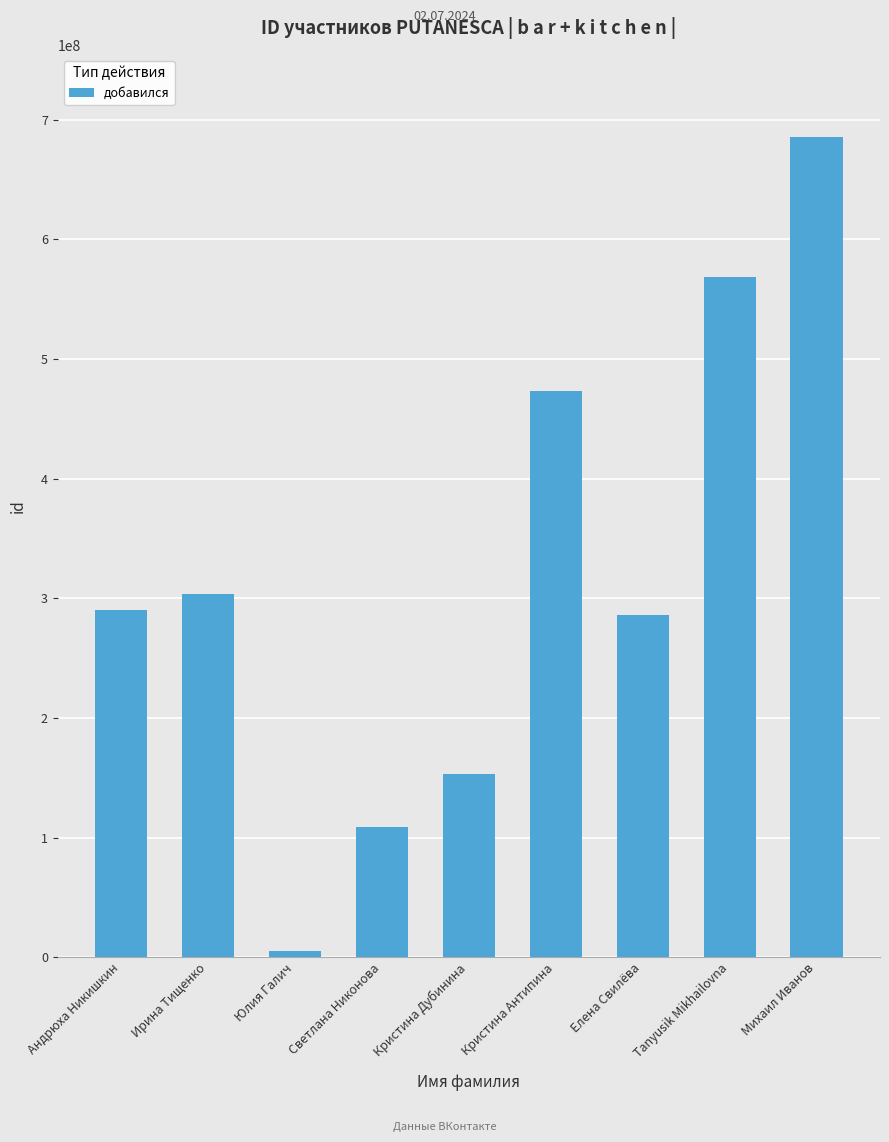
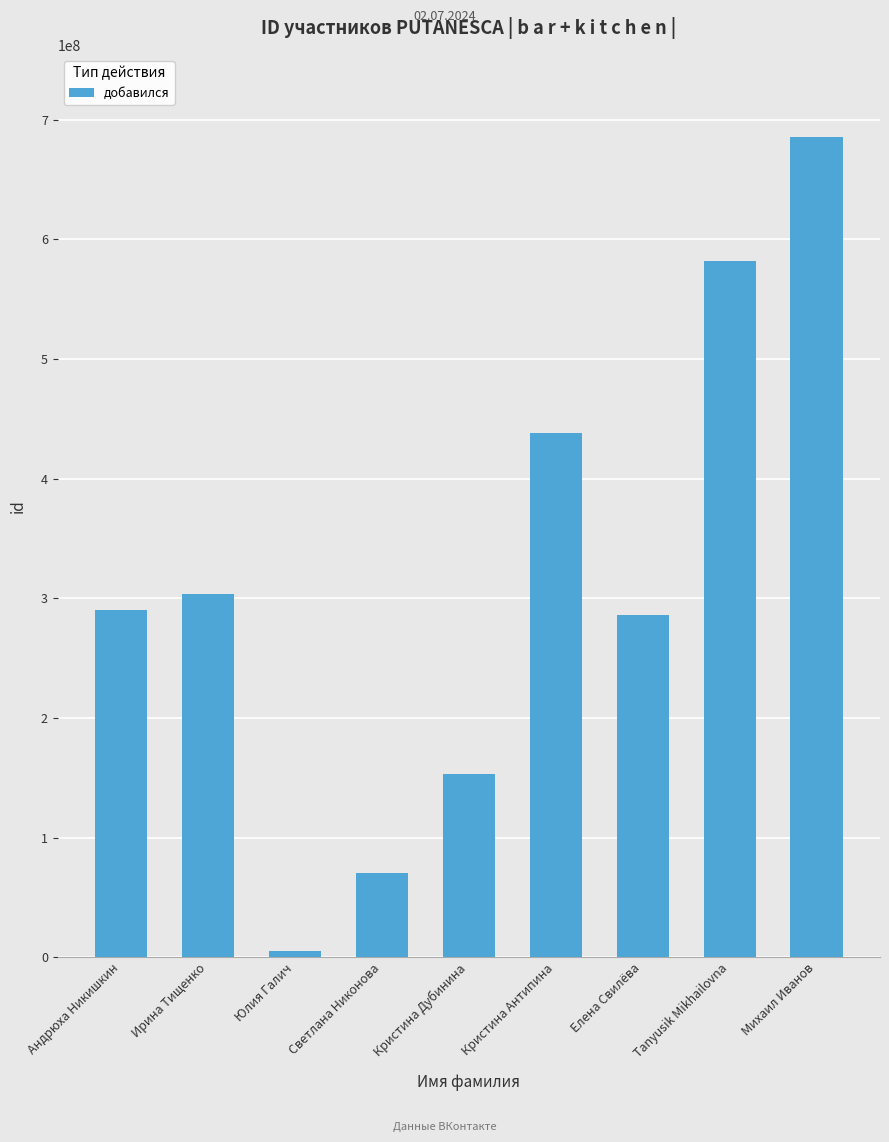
  {
    "Андрюха Никишкин": 290000000,
    "Ирина Тищенко": 303000000,
    "Юлия Галич": 5000000,
-   "Светлана Никонова": 109000000,
+   "Светлана Никонова": 70000000,
    "Кристина Дубинина": 153000000,
-   "Кристина Антипина": 473000000,
+   "Кристина Антипина": 438000000,
    "Елена Свилёва": 286000000,
-   "Tanyusik Mikhailovna": 568000000,
+   "Tanyusik Mikhailovna": 582000000,
    "Михаил Иванов": 686000000
  }
